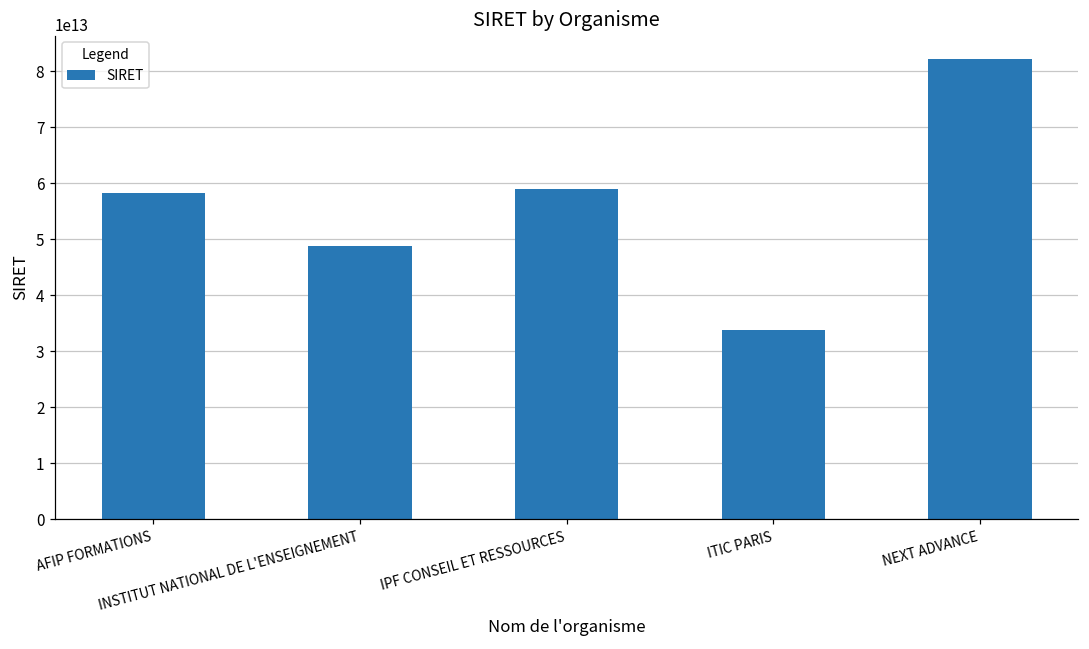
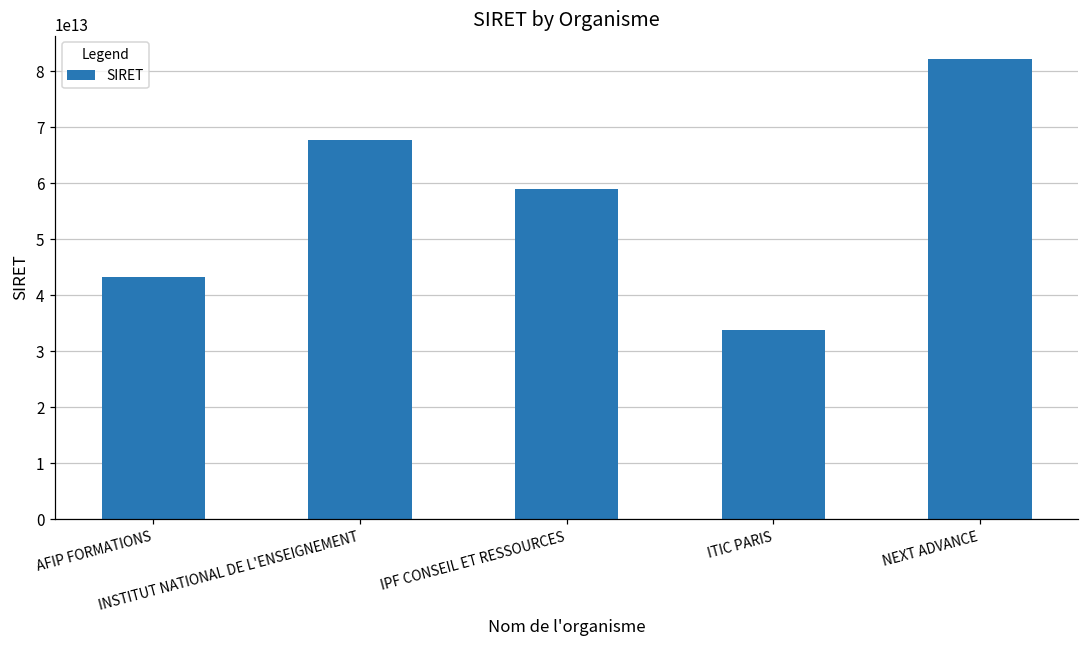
  {
-   "AFIP FORMATIONS": 58000000000000,
-   "INSTITUT NATIONAL DE L'ENSEIGNEMENT": 49000000000000,
+   "AFIP FORMATIONS": 43000000000000,
+   "INSTITUT NATIONAL DE L'ENSEIGNEMENT": 68000000000000,
    "IPF CONSEIL ET RESSOURCES": 59000000000000,
    "ITIC PARIS": 34000000000000,
    "NEXT ADVANCE": 82000000000000
  }
